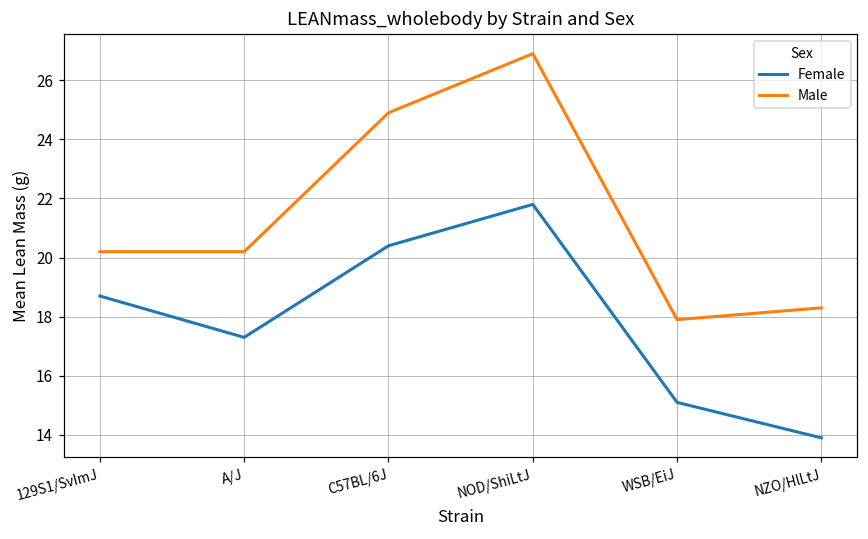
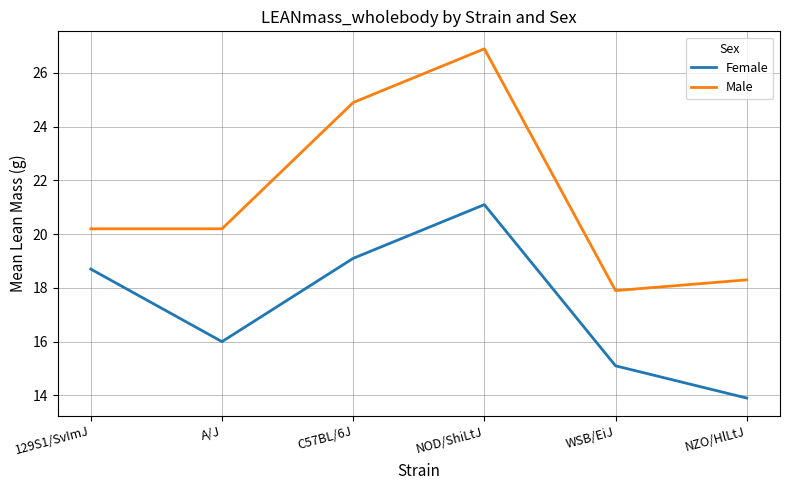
  {
    "Female": {
      "129S1/SvImJ": 18.7,
-     "A/J": 17.3,
-     "C57BL/6J": 20.4,
-     "NOD/ShiLtJ": 21.8,
+     "A/J": 16.0,
+     "C57BL/6J": 19.1,
+     "NOD/ShiLtJ": 21.1,
      "WSB/EiJ": 15.1,
      "NZO/HlLtJ": 13.9
    },
    "Male": {
      "129S1/SvImJ": 20.2,
      "A/J": 20.2,
      "C57BL/6J": 24.9,
      "NOD/ShiLtJ": 26.9,
      "WSB/EiJ": 17.9,
      "NZO/HlLtJ": 18.3
    }
  }
